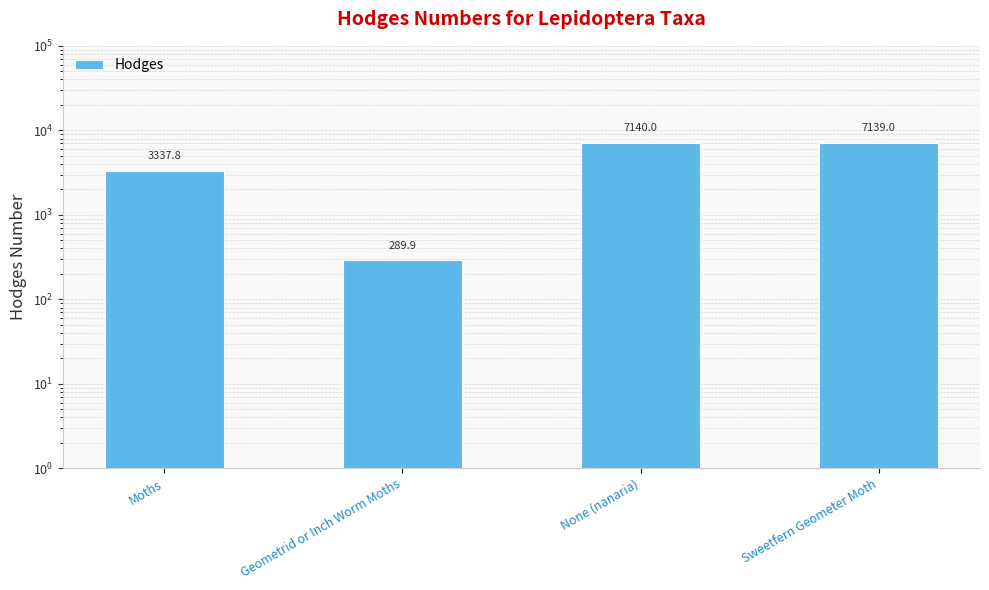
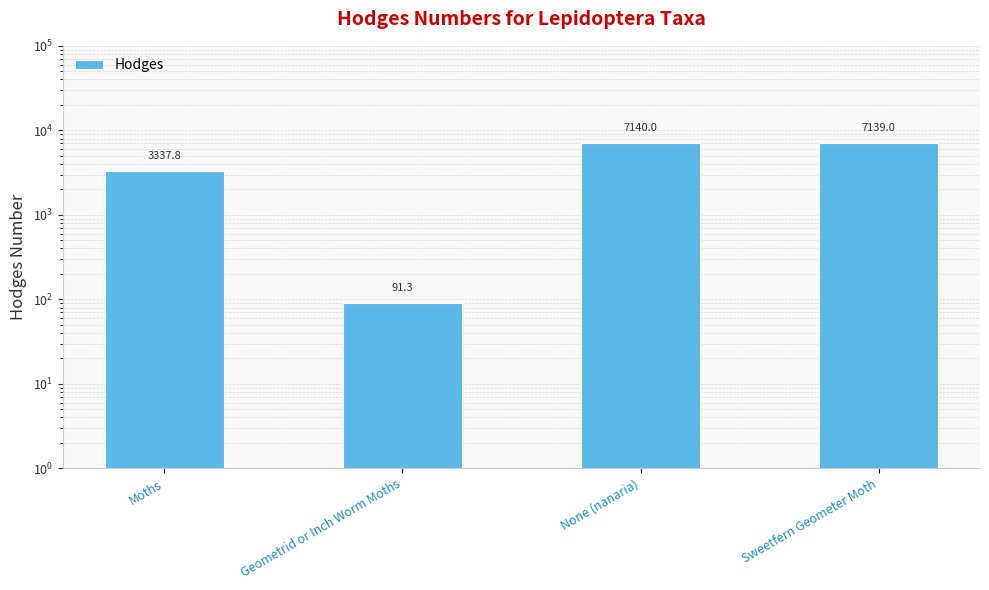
  {
    "Moths": 3337.8,
-   "Geometrid or Inch Worm Moths": 289.9,
+   "Geometrid or Inch Worm Moths": 91.3,
    "None (nanaria)": 7140.0,
    "Sweetfern Geometer Moth": 7139.0
  }
